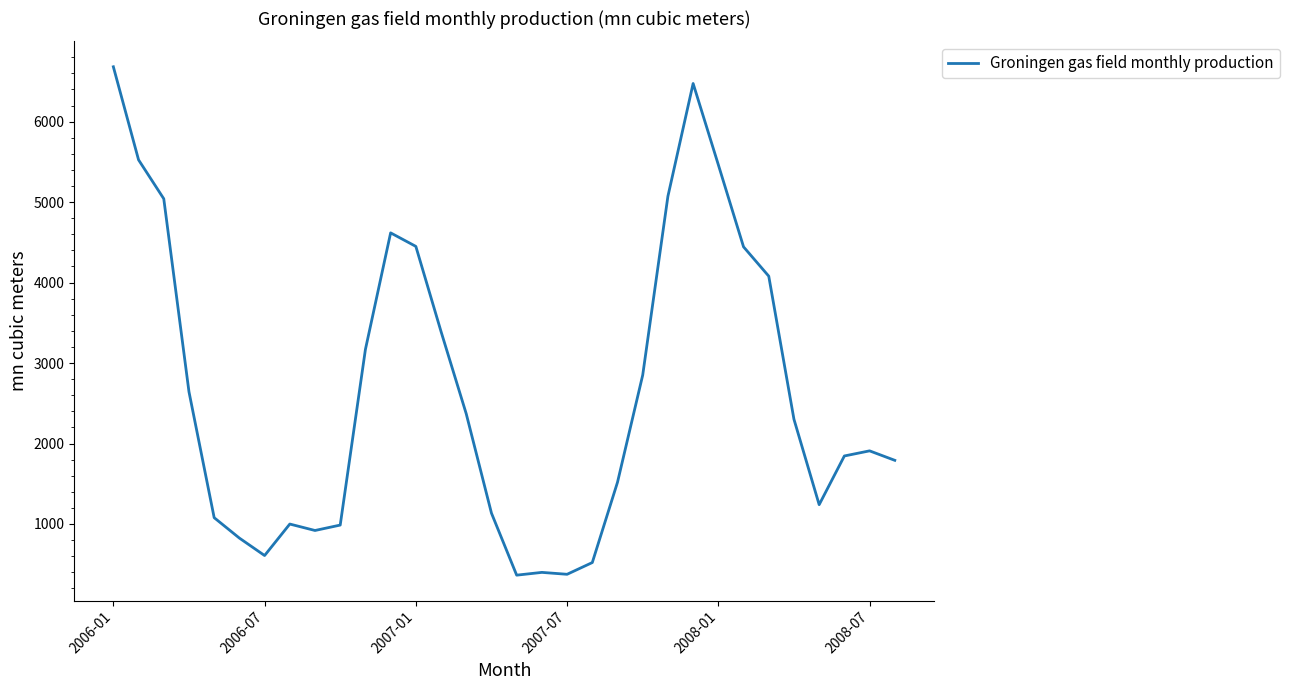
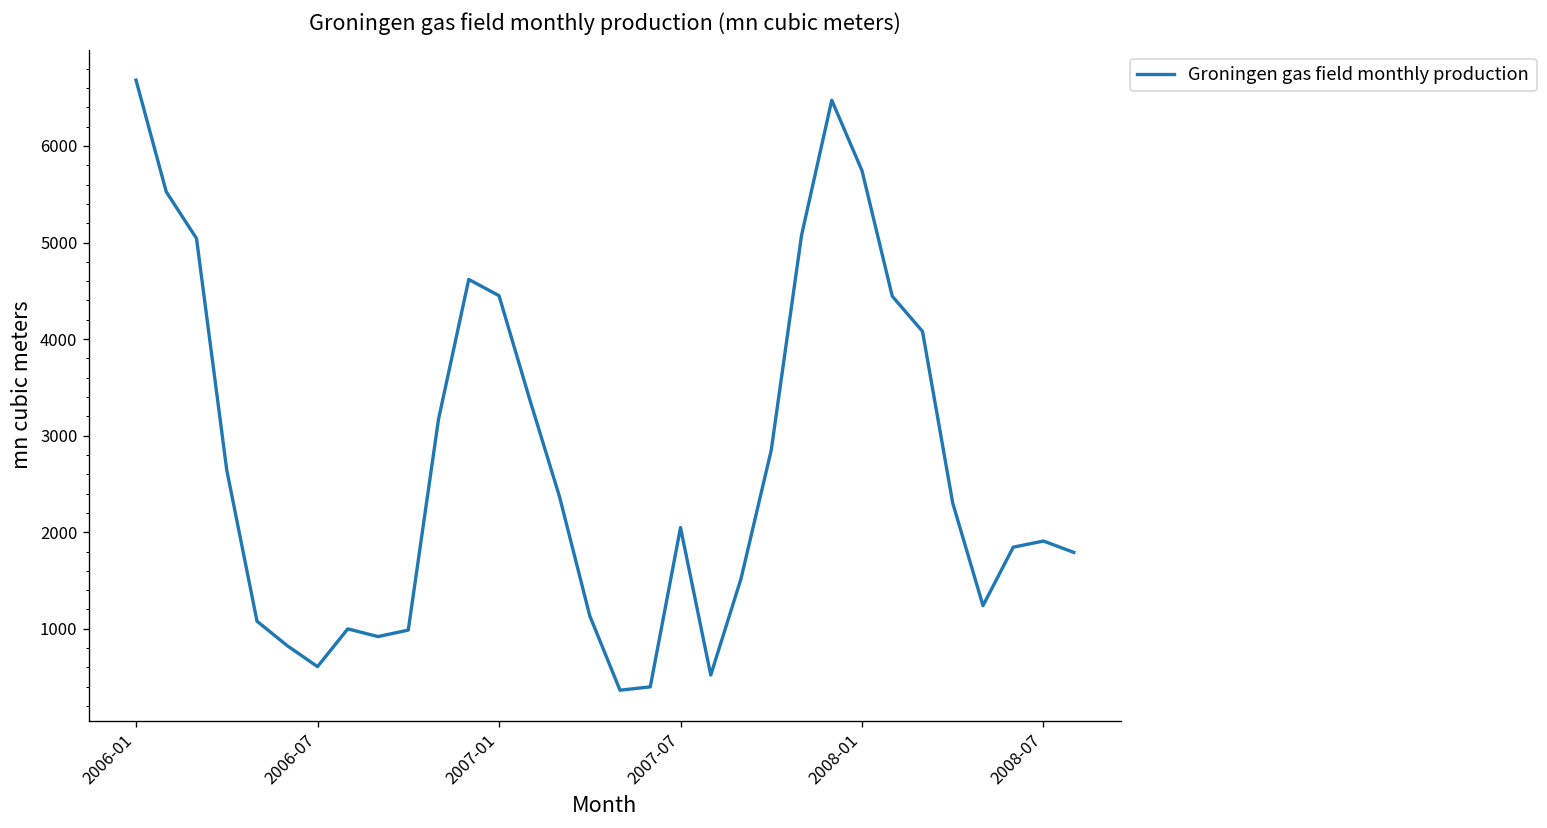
  {
    "2006-01": 6700,
    "2006-07": 600,
    "2007-01": 4400,
-   "2007-07": 400,
-   "2008-01": 5500,
+   "2007-07": 2000,
+   "2008-01": 5700,
    "2008-07": 1900
  }
